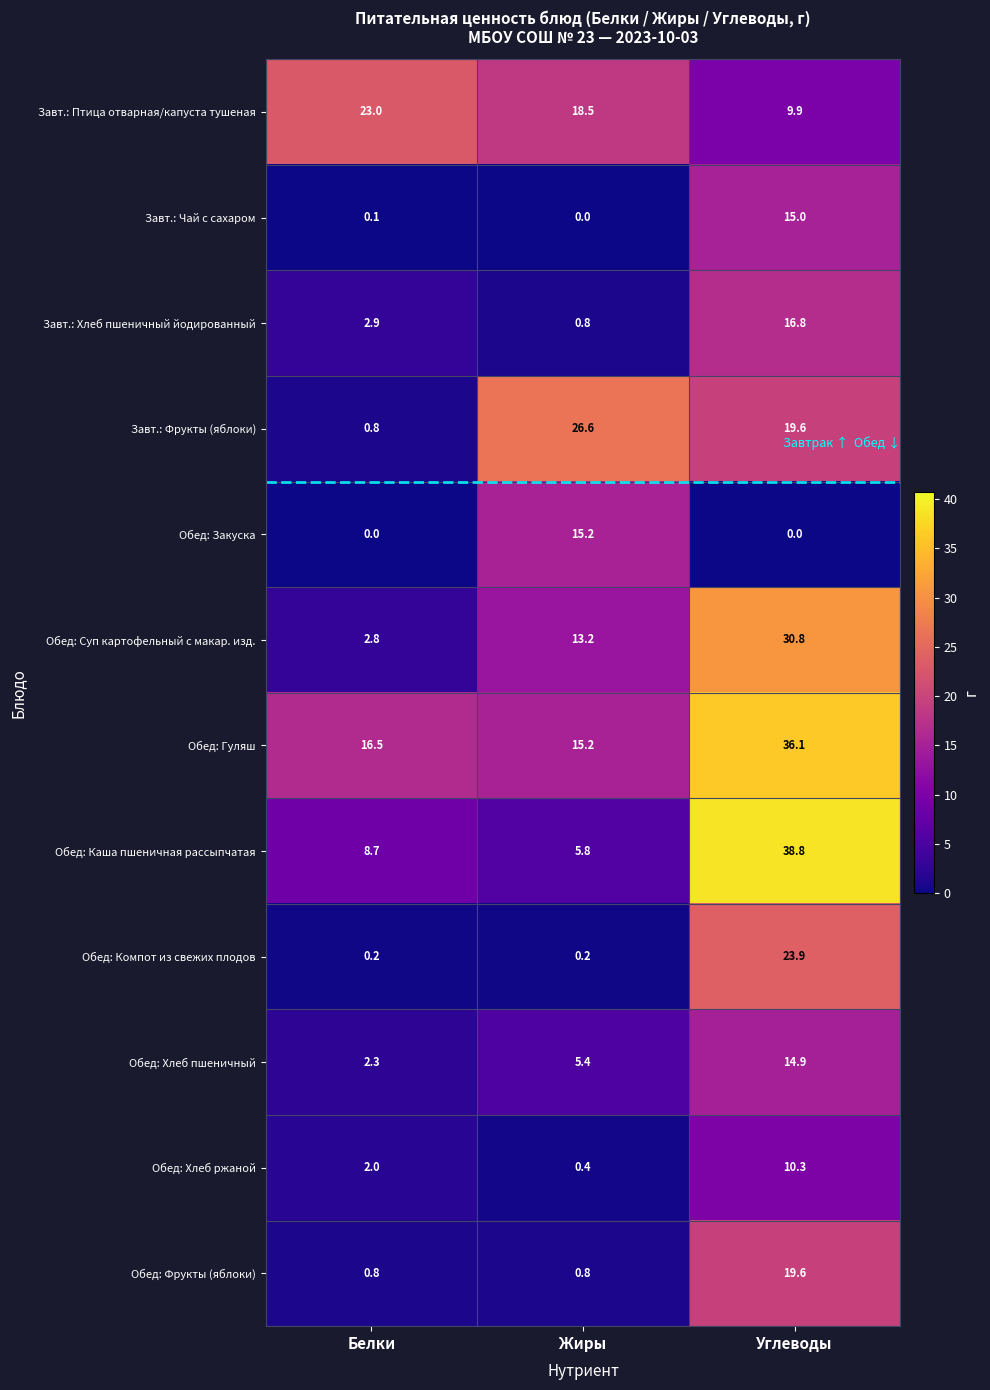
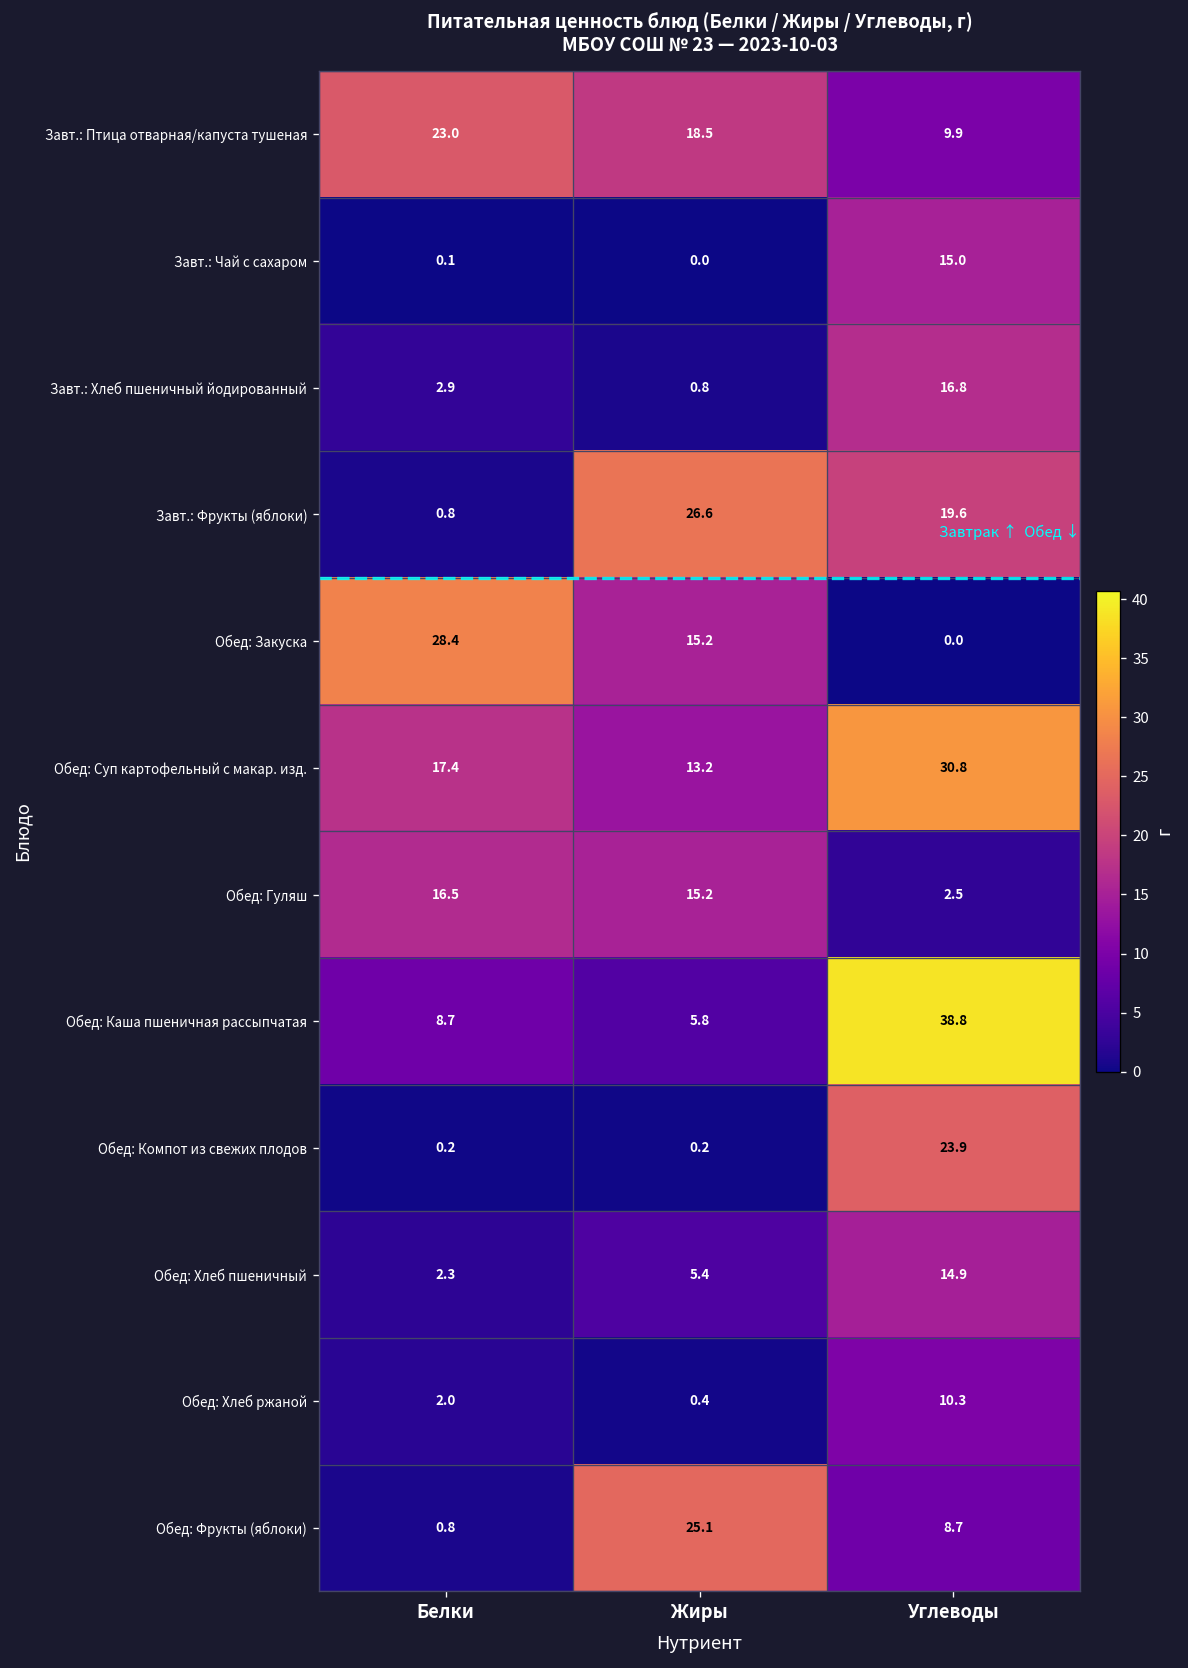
  {
    "Завт.: Птица отварная/капуста тушеная": {
      "Белки": 23.0,
      "Жиры": 18.5,
      "Углеводы": 9.9
    },
    "Завт.: Чай с сахаром": {
      "Белки": 0.1,
      "Жиры": 0.0,
      "Углеводы": 15.0
    },
    "Завт.: Хлеб пшеничный йодированный": {
      "Белки": 2.9,
      "Жиры": 0.8,
      "Углеводы": 16.8
    },
    "Завт.: Фрукты (яблоки)": {
      "Белки": 0.8,
      "Жиры": 26.6
    },
    "Обед: Закуска": {
-     "Белки": 0.0,
+     "Белки": 28.4,
      "Жиры": 15.2,
      "Углеводы": 0.0
    },
    "Обед: Суп картофельный с макар. изд.": {
-     "Белки": 2.8,
+     "Белки": 17.4,
      "Жиры": 13.2,
      "Углеводы": 30.8
    },
    "Обед: Гуляш": {
      "Белки": 16.5,
      "Жиры": 15.2,
-     "Углеводы": 36.1
+     "Углеводы": 2.5
    },
    "Обед: Каша пшеничная рассыпчатая": {
      "Белки": 8.7,
      "Жиры": 5.8,
      "Углеводы": 38.8
    },
    "Обед: Компот из свежих плодов": {
      "Белки": 0.2,
      "Жиры": 0.2,
      "Углеводы": 23.9
    },
    "Обед: Хлеб пшеничный": {
      "Белки": 2.3,
      "Жиры": 5.4,
      "Углеводы": 14.9
    },
    "Обед: Хлеб ржаной": {
      "Белки": 2.0,
      "Жиры": 0.4,
      "Углеводы": 10.3
    },
    "Обед: Фрукты (яблоки)": {
      "Белки": 0.8,
-     "Жиры": 0.8,
-     "Углеводы": 19.6
+     "Жиры": 25.1,
+     "Углеводы": 8.7
    }
  }
